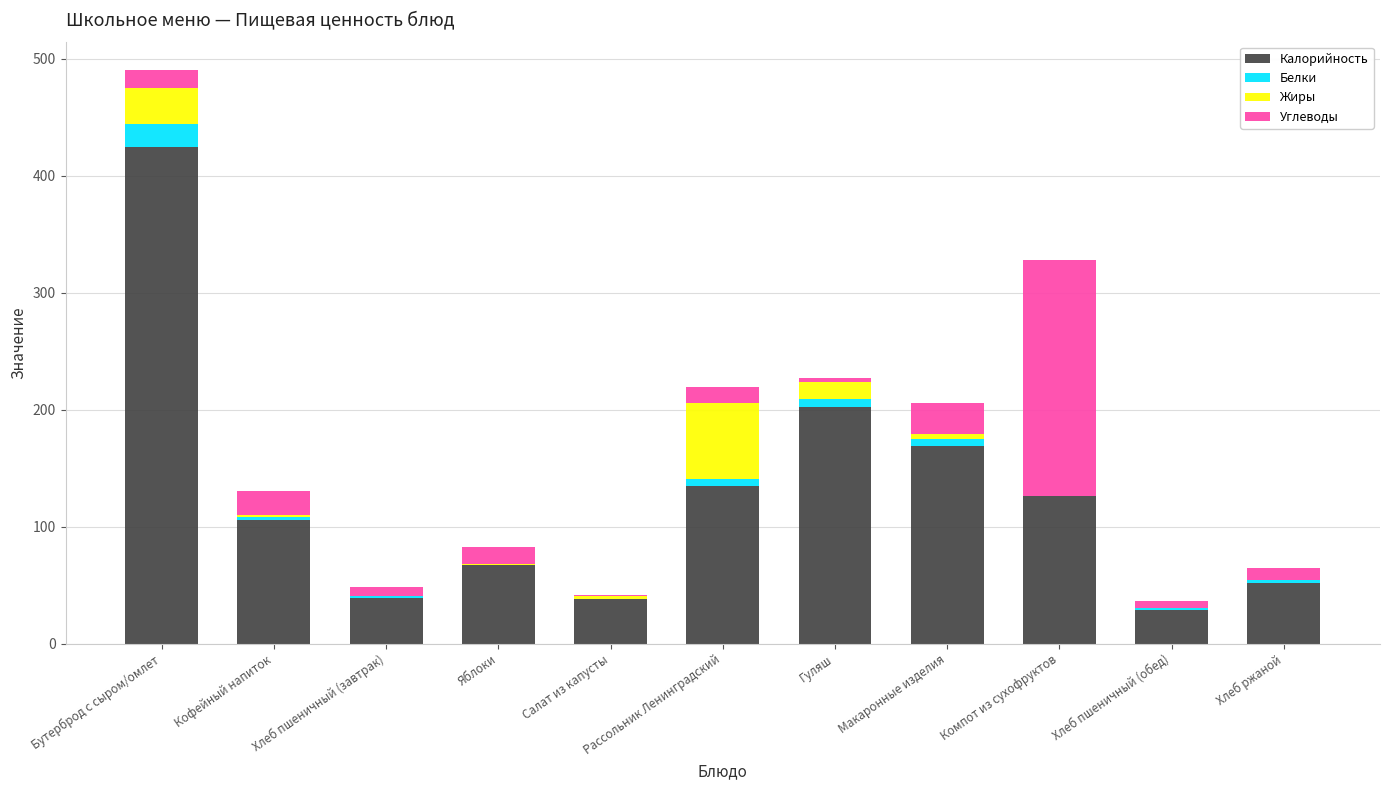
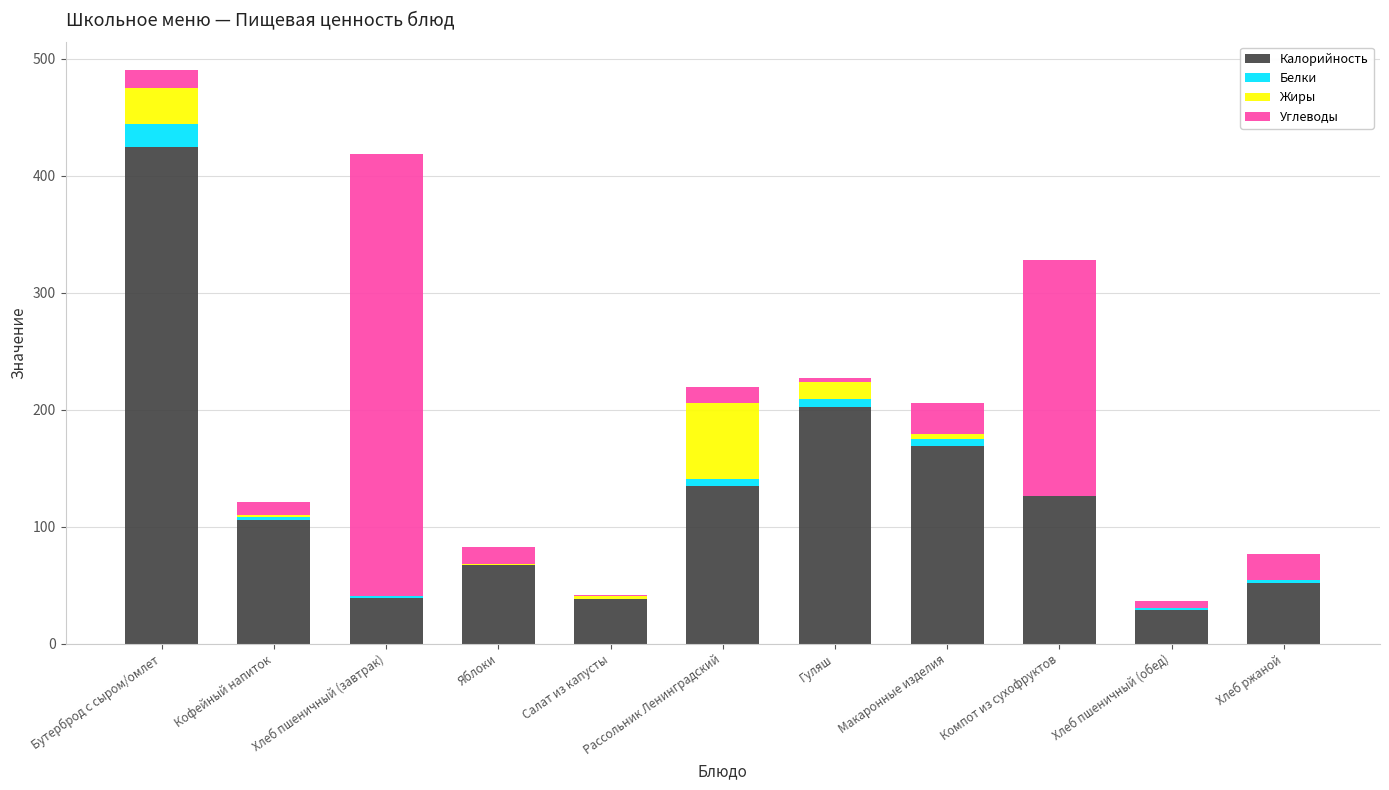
  {
    "Белки": {
      "Бутерброд с сыром/омлет": 20,
      "Кофейный напиток": 2,
      "Салат из капусты": 0,
      "Рассольник Ленинградский": 6,
      "Гуляш": 7,
      "Макаронные изделия": 6
    },
    "Жиры": {
      "Бутерброд с сыром/омлет": 31,
      "Салат из капусты": 3,
      "Рассольник Ленинградский": 65,
      "Гуляш": 15,
      "Макаронные изделия": 5,
      "Компот из сухофруктов": 0
    },
    "Углеводы": {
      "Бутерброд с сыром/омлет": 15,
-     "Кофейный напиток": 21,
-     "Хлеб пшеничный (завтрак)": 7,
+     "Кофейный напиток": 11,
+     "Хлеб пшеничный (завтрак)": 378,
      "Яблоки": 15,
      "Рассольник Ленинградский": 14,
      "Гуляш": 3,
      "Макаронные изделия": 26,
      "Компот из сухофруктов": 202,
      "Хлеб пшеничный (обед)": 6,
-     "Хлеб ржаной": 10
+     "Хлеб ржаной": 22
    }
  }
